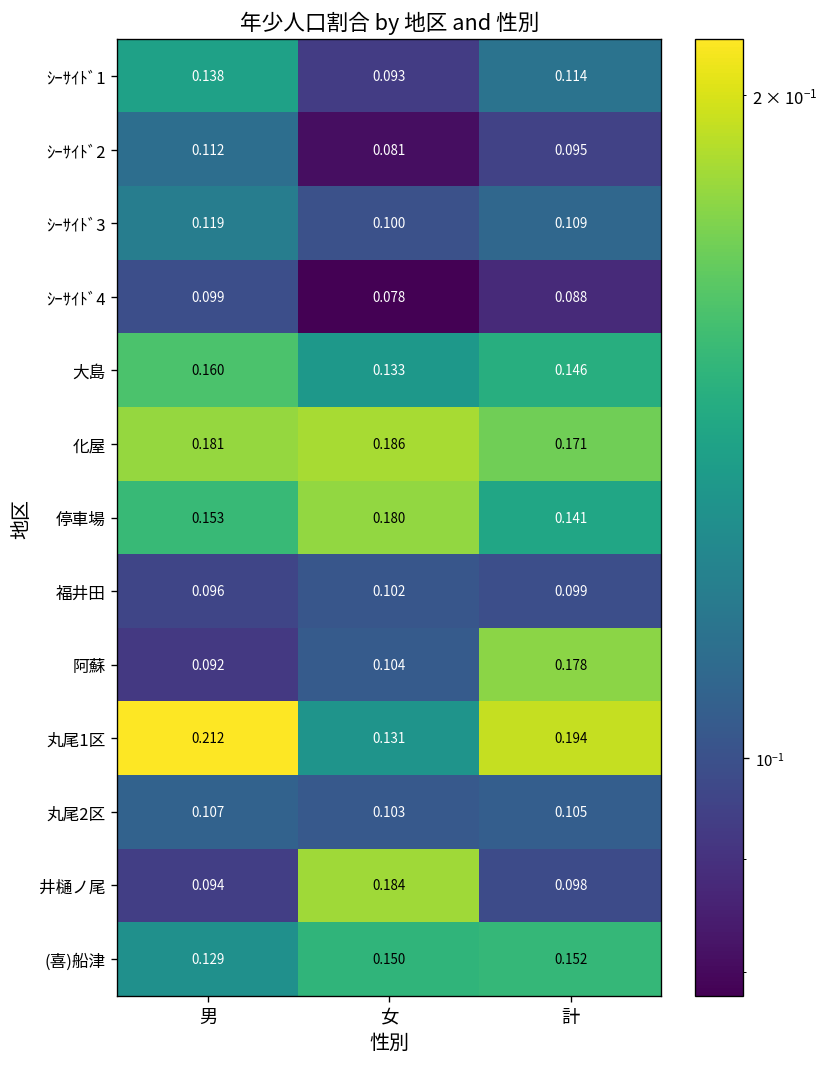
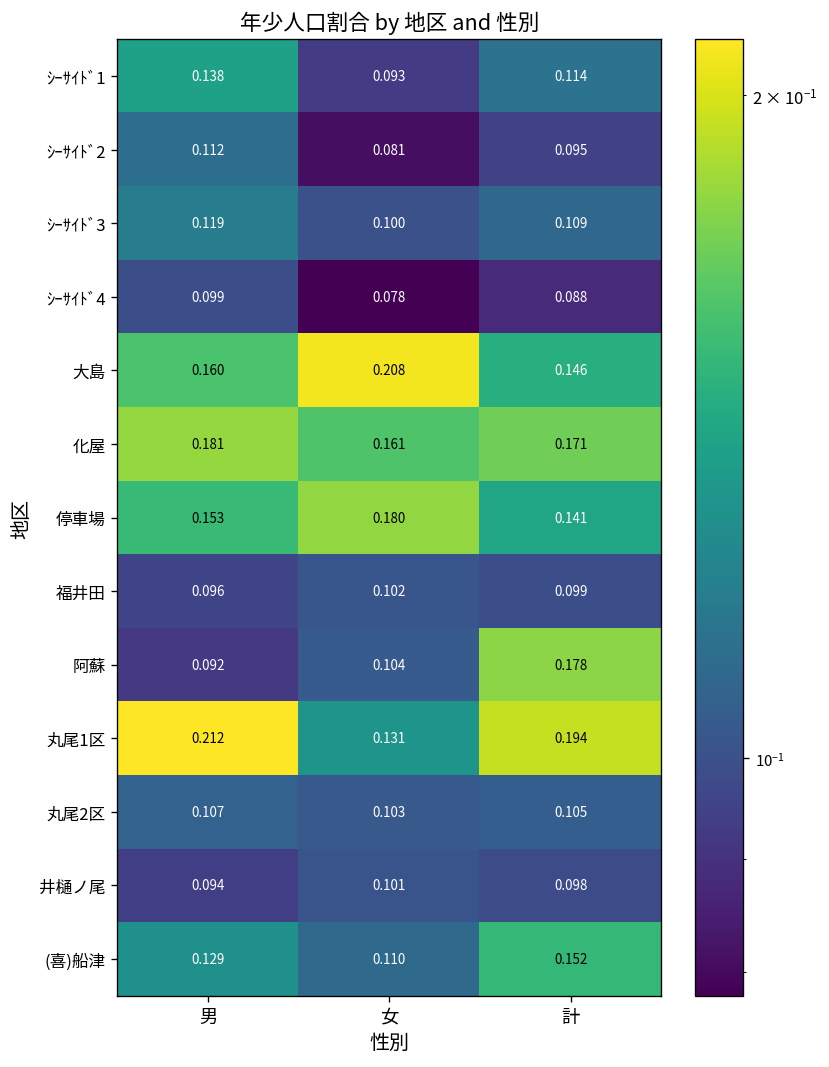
  {
    "ｼｰｻｲﾄﾞ1": {
      "男": 0.138,
      "女": 0.093,
      "計": 0.114
    },
    "ｼｰｻｲﾄﾞ2": {
      "男": 0.112,
      "女": 0.081,
      "計": 0.095
    },
    "ｼｰｻｲﾄﾞ3": {
      "男": 0.119,
      "女": 0.100,
      "計": 0.109
    },
    "ｼｰｻｲﾄﾞ4": {
      "男": 0.099,
      "女": 0.078,
      "計": 0.088
    },
    "大島": {
      "男": 0.160,
-     "女": 0.133,
+     "女": 0.208,
      "計": 0.146
    },
    "化屋": {
      "男": 0.181,
-     "女": 0.186,
+     "女": 0.161,
      "計": 0.171
    },
    "停車場": {
      "男": 0.153,
      "女": 0.180,
      "計": 0.141
    },
    "福井田": {
      "男": 0.096,
      "女": 0.102,
      "計": 0.099
    },
    "阿蘇": {
      "男": 0.092,
      "女": 0.104,
      "計": 0.178
    },
    "丸尾1区": {
      "男": 0.212,
      "女": 0.131,
      "計": 0.194
    },
    "丸尾2区": {
      "男": 0.107,
      "女": 0.103,
      "計": 0.105
    },
    "井樋ノ尾": {
      "男": 0.094,
-     "女": 0.184,
+     "女": 0.101,
      "計": 0.098
    },
    "(喜)船津": {
      "男": 0.129,
-     "女": 0.150,
+     "女": 0.110,
      "計": 0.152
    }
  }
